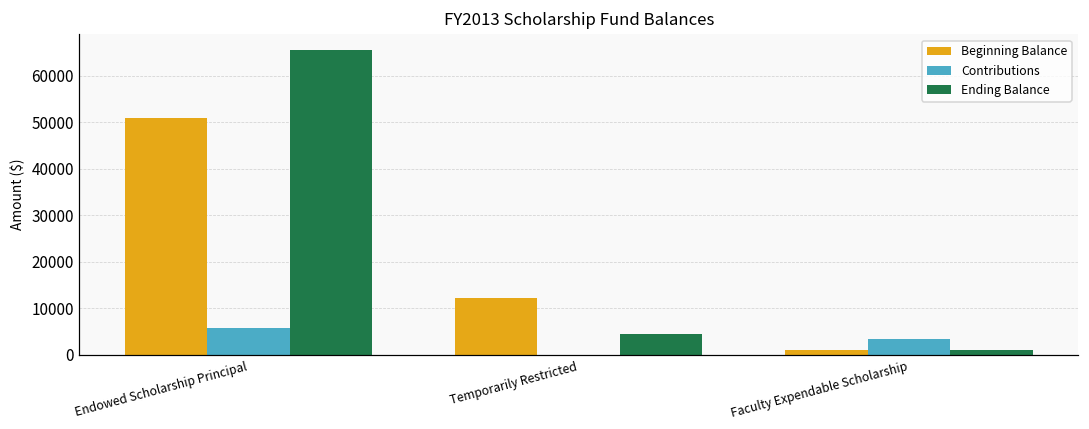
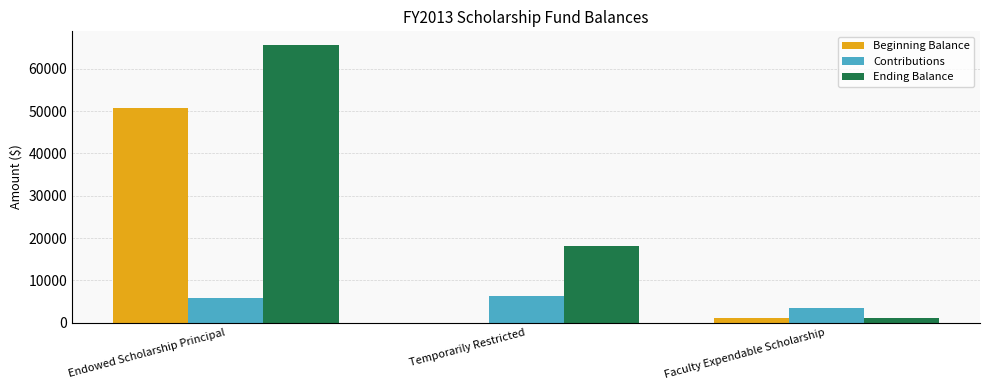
  {
    "Beginning Balance": {
      "Endowed Scholarship Principal": 51000,
-     "Temporarily Restricted": 12000,
+     "Temporarily Restricted": 0,
      "Faculty Expendable Scholarship": 1000
    },
    "Contributions": {
      "Endowed Scholarship Principal": 6000,
-     "Temporarily Restricted": 0,
+     "Temporarily Restricted": 6000,
      "Faculty Expendable Scholarship": 3000
    },
    "Ending Balance": {
      "Endowed Scholarship Principal": 66000,
-     "Temporarily Restricted": 5000,
+     "Temporarily Restricted": 18000,
      "Faculty Expendable Scholarship": 1000
    }
  }
